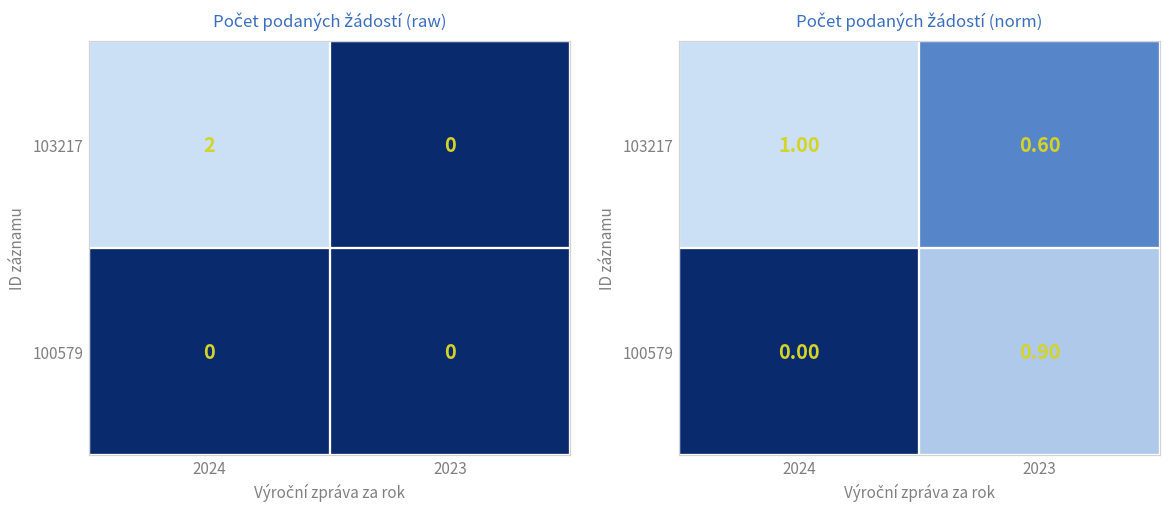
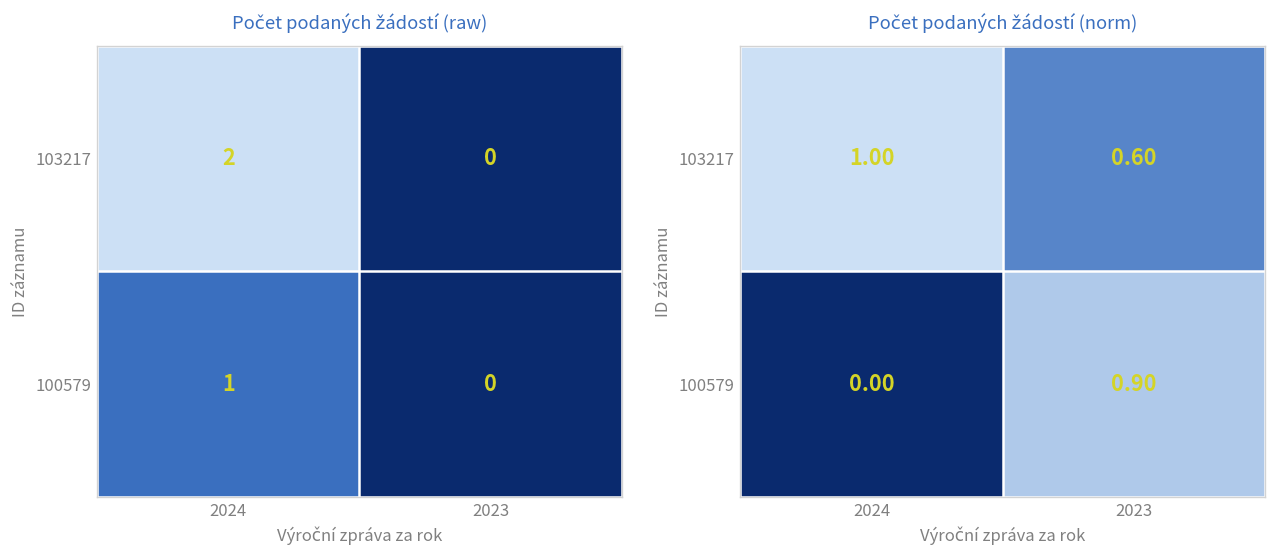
  {
    "Počet podaných žádostí (raw)": {
      "103217": {
        "2024": 2,
        "2023": 0
      },
      "100579": {
-       "2024": 0,
+       "2024": 1,
        "2023": 0
      }
    },
    "Počet podaných žádostí (norm)": {
      "103217": {
        "2024": 1.00,
        "2023": 0.60
      },
      "100579": {
        "2024": 0.00,
        "2023": 0.90
      }
    }
  }
